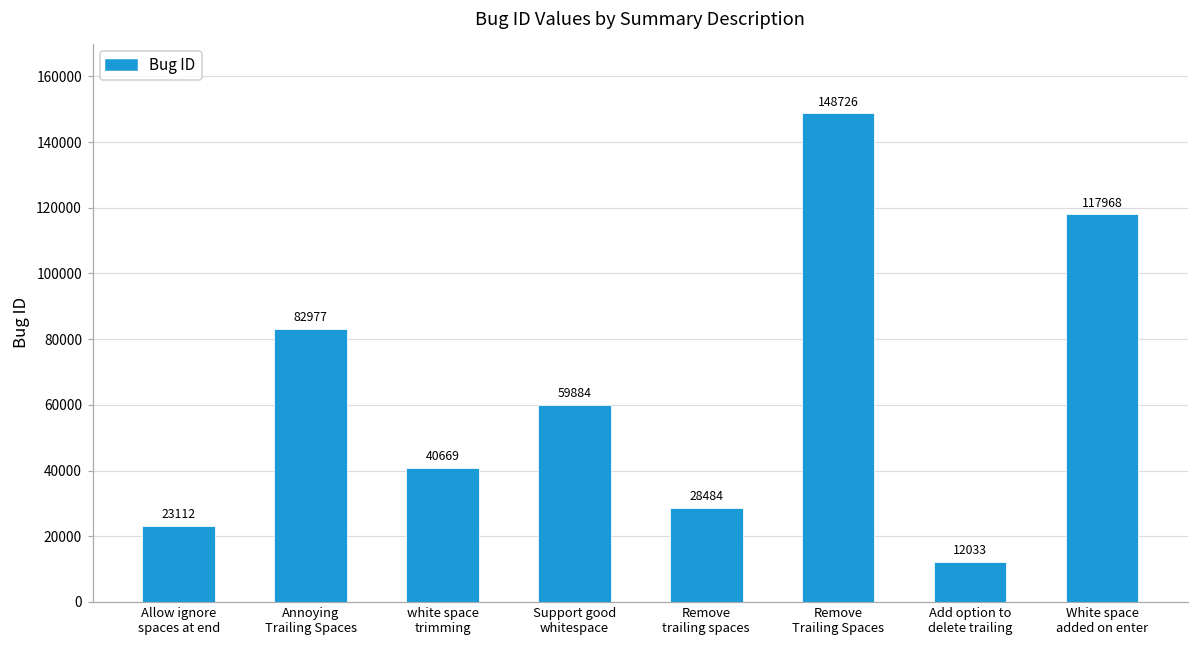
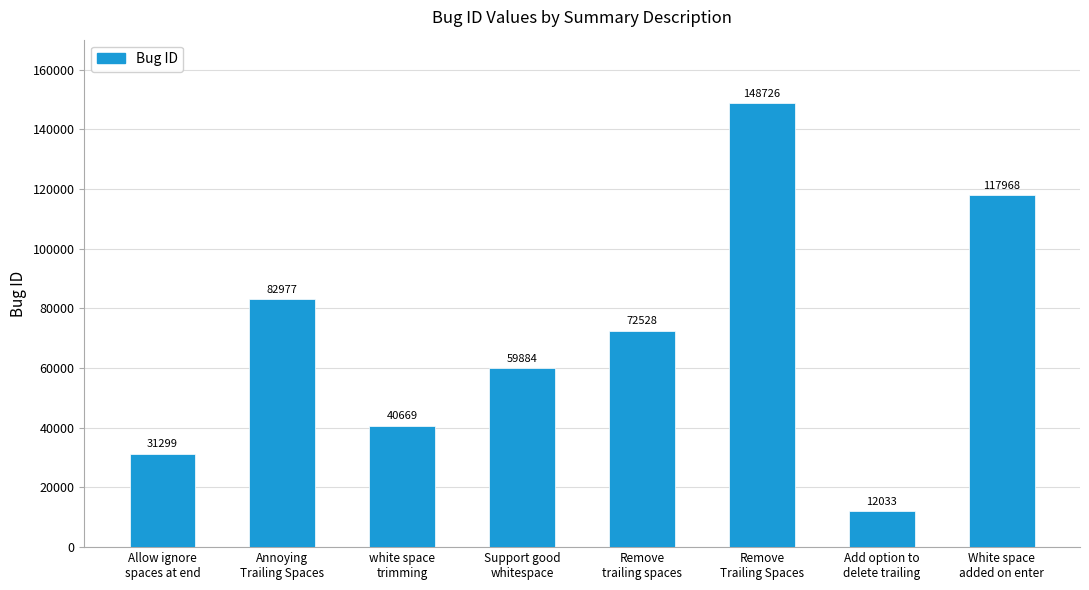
  {
-   "Allow ignore spaces at end": 23112,
+   "Allow ignore spaces at end": 31299,
    "Annoying Trailing Spaces": 82977,
    "white space trimming": 40669,
    "Support good whitespace": 59884,
-   "Remove trailing spaces": 28484,
+   "Remove trailing spaces": 72528,
    "Remove Trailing Spaces": 148726,
    "Add option to delete trailing": 12033,
    "White space added on enter": 117968
  }
